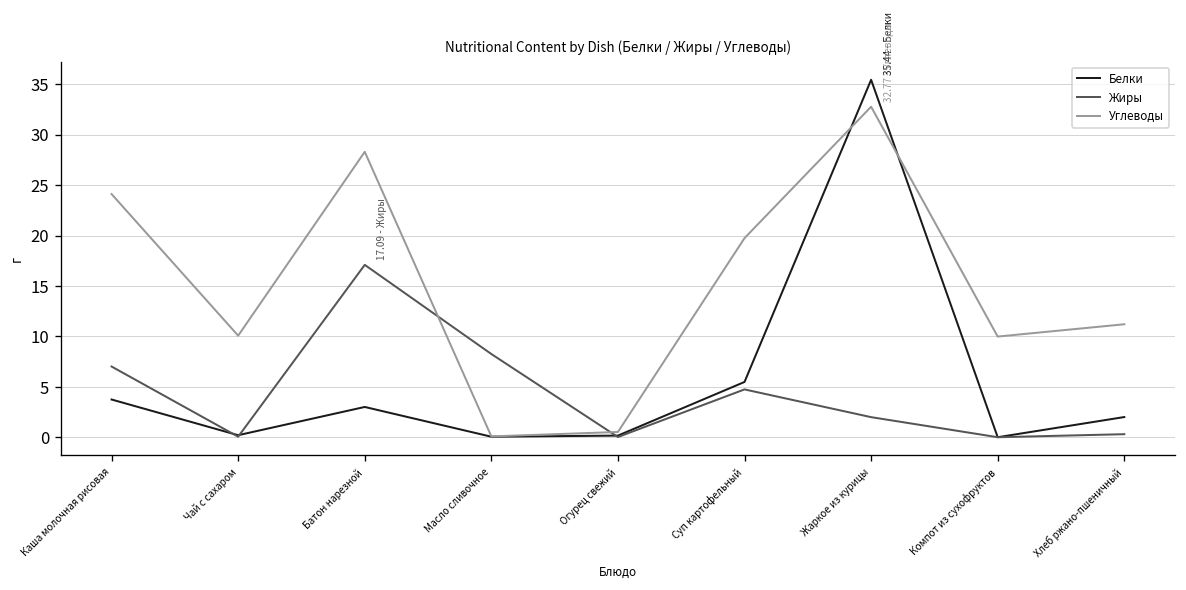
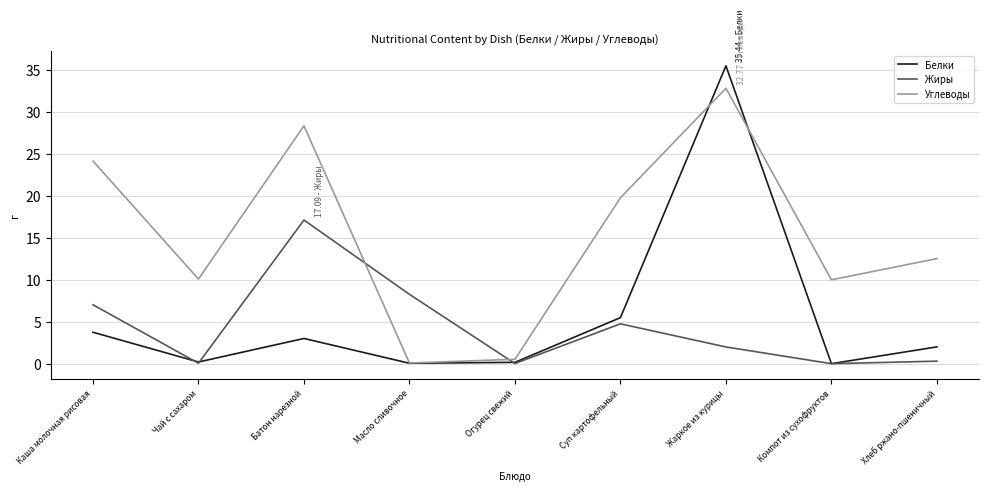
  {
    "Белки": {
      "Каша молочная рисовая": 4,
      "Батон нарезной": 3,
      "Суп картофельный": 5,
      "Хлеб ржано-пшеничный": 2
    },
    "Жиры": {
      "Батон нарезной": 17.09
    },
    "Углеводы": {
      "Каша молочная рисовая": 24,
      "Чай с сахаром": 10,
      "Батон нарезной": 28,
      "Огурец свежий": 1,
      "Суп картофельный": 20,
      "Жаркое из курицы": 33,
      "Компот из сухофруктов": 10,
-     "Хлеб ржано-пшеничный": 11
+     "Хлеб ржано-пшеничный": 13
    }
  }
